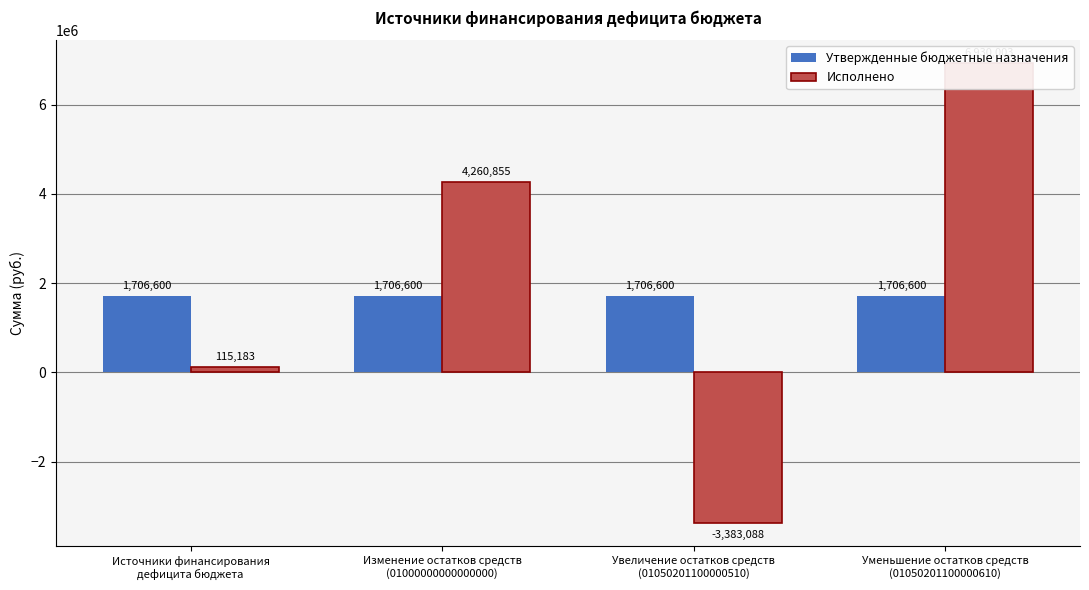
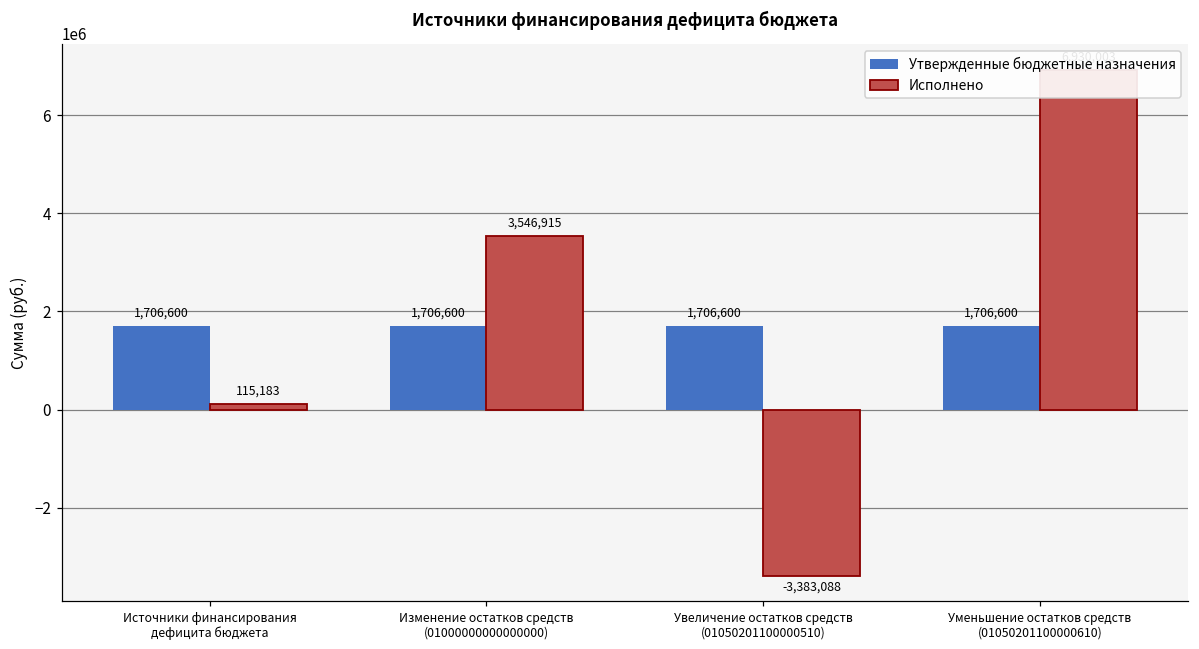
  {
    "Утвержденные бюджетные назначения": {
      "Источники финансирования дефицита бюджета": "1,706,600",
      "Изменение остатков средств (01000000000000000)": "1,706,600",
      "Увеличение остатков средств (01050201100000510)": "1,706,600",
      "Уменьшение остатков средств (01050201100000610)": "1,706,600"
    },
    "Исполнено": {
      "Источники финансирования дефицита бюджета": "115,183",
-     "Изменение остатков средств (01000000000000000)": "4,260,855",
+     "Изменение остатков средств (01000000000000000)": "3,546,915",
      "Увеличение остатков средств (01050201100000510)": "-3,383,088"
    }
  }
